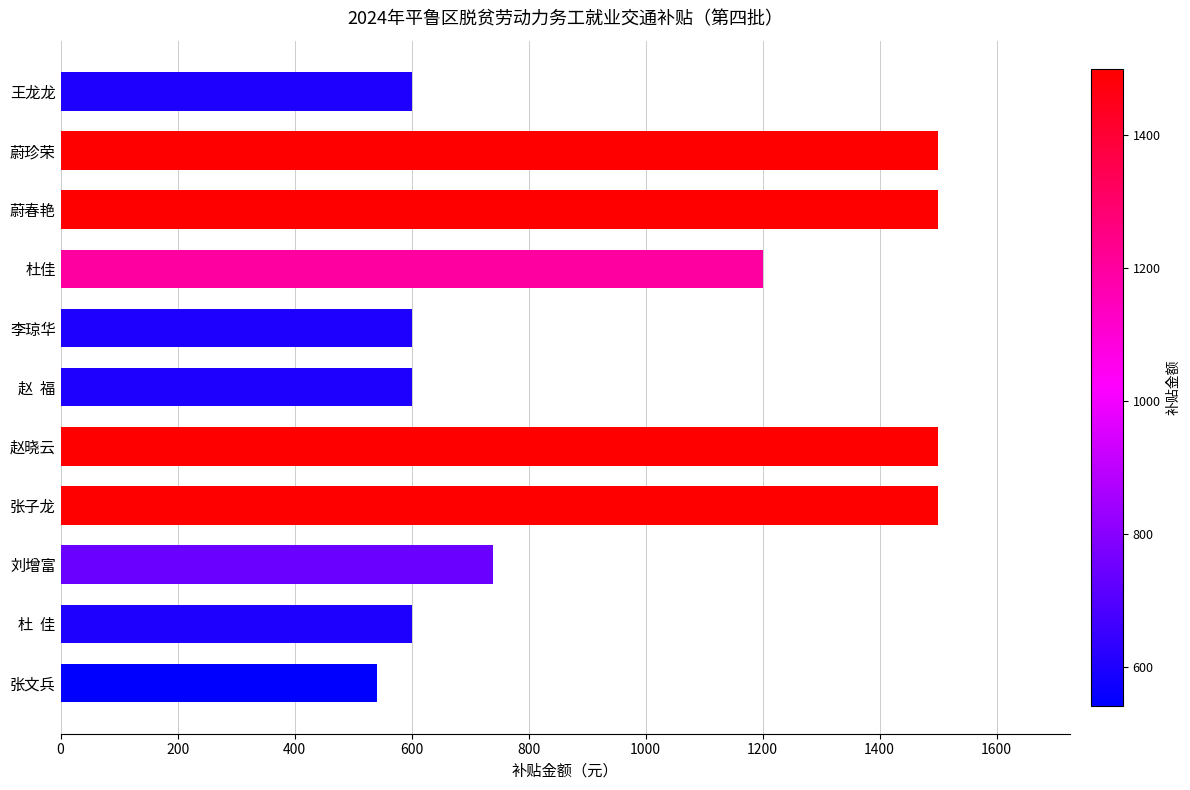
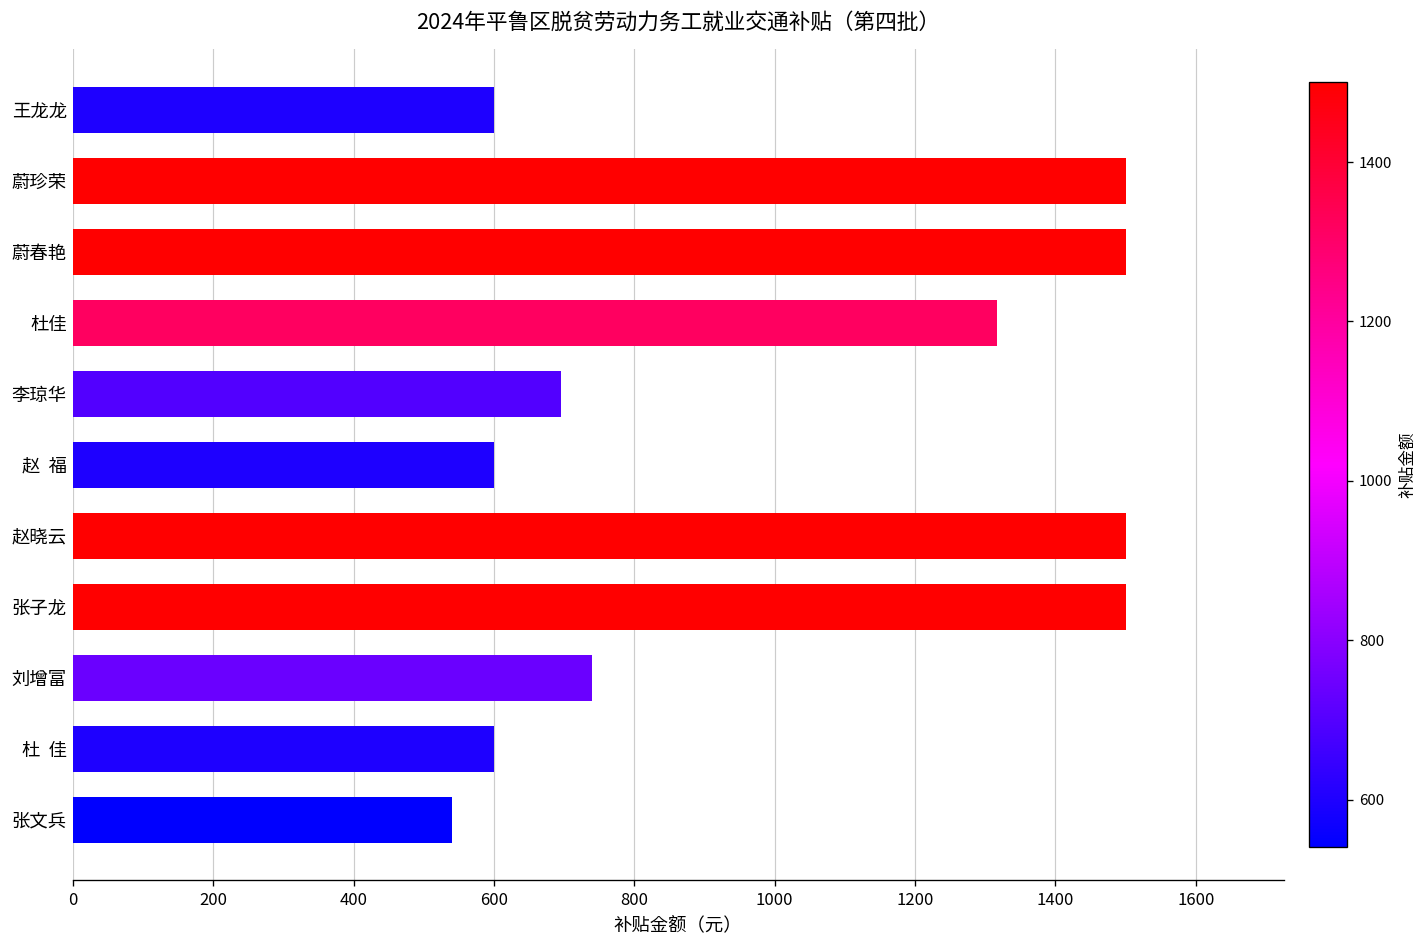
  {
    "王龙龙": 600,
    "蔚珍荣": 1500,
    "蔚春艳": 1500,
-   "杜佳": 1200,
-   "李琼华": 600,
+   "杜佳": 1320,
+   "李琼华": 700,
    "赵 福": 600,
    "赵晓云": 1500,
    "张子龙": 1500,
    "刘增富": 740,
    "杜 佳": 600,
    "张文兵": 540
  }
